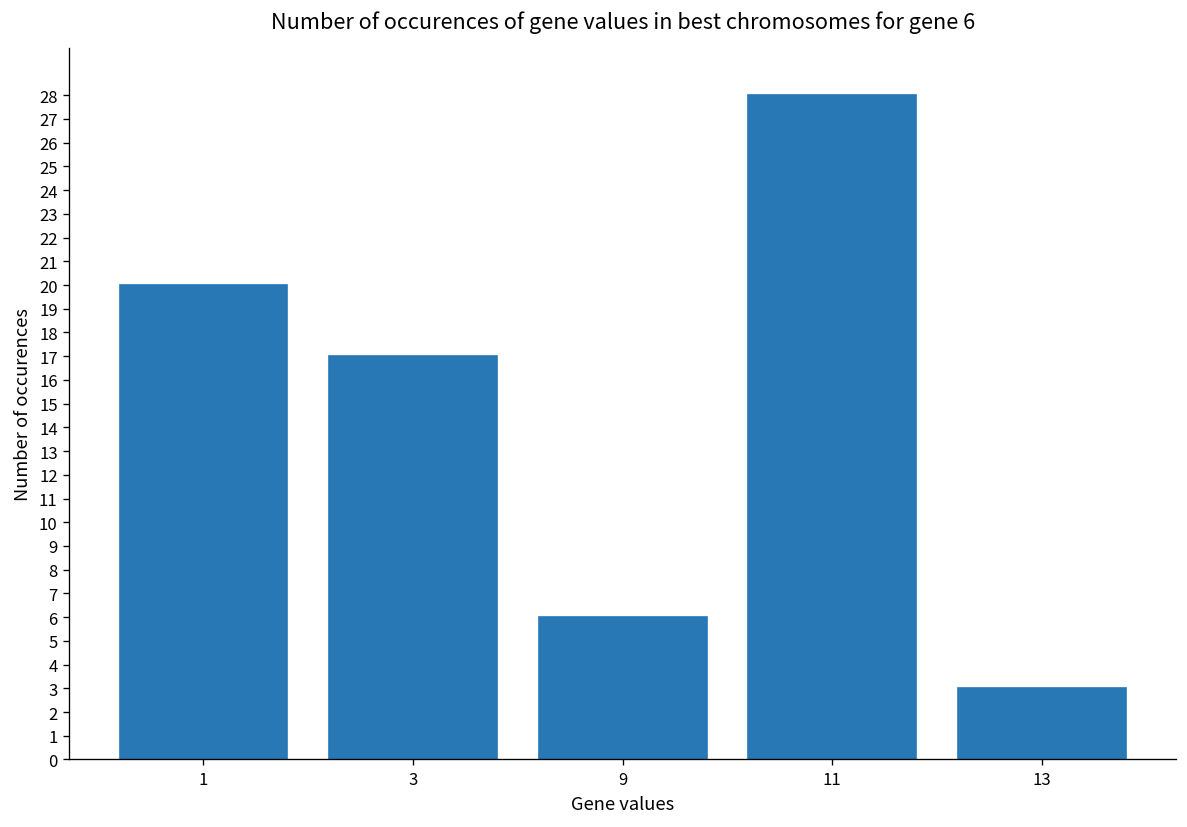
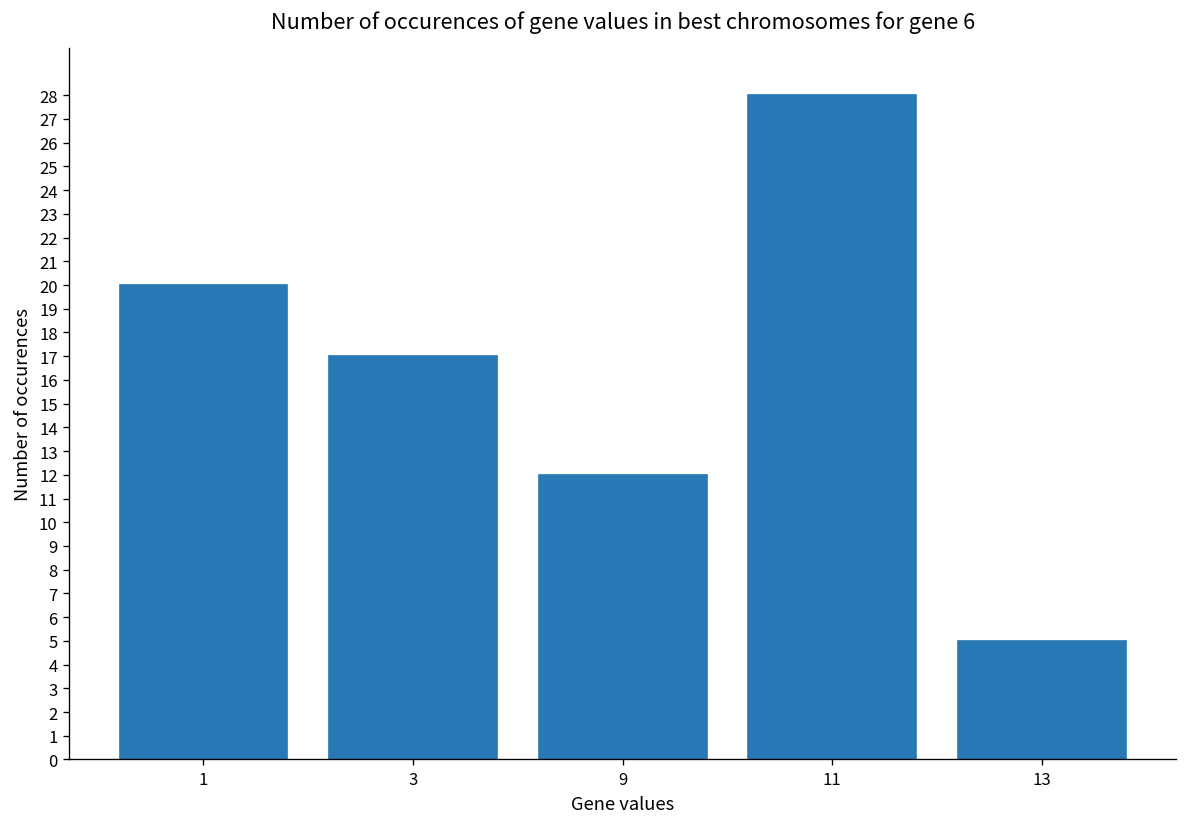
  {
    "1": 20,
    "3": 17,
-   "9": 6,
+   "9": 12,
    "11": 28,
-   "13": 3
+   "13": 5
  }
